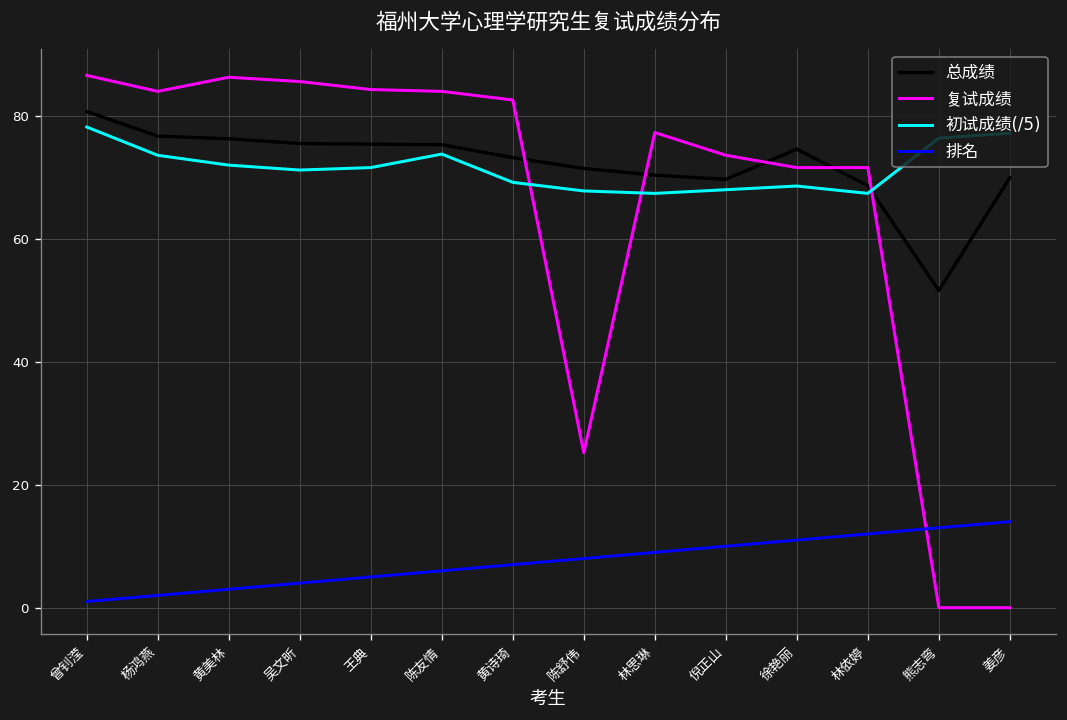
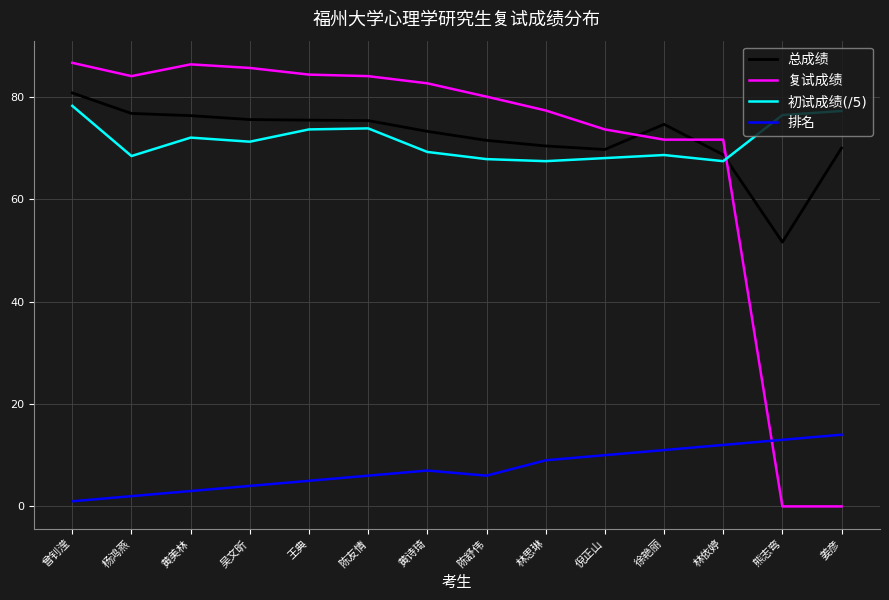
  {
    "总成绩": {
      "曾钊滢": 81,
      "杨鸿燕": 77,
      "黄美林": 76,
      "吴文昕": 76,
      "王典": 75,
      "陈友情": 75,
      "黄诗琦": 73,
      "陈舒伟": 71,
      "林思琳": 70,
      "倪正山": 70,
      "徐艳丽": 75,
      "林依婷": 69,
      "熊志弯": 52,
      "姜彦": 70
    },
    "复试成绩": {
      "曾钊滢": 87,
      "杨鸿燕": 84,
      "黄美林": 86,
      "吴文昕": 86,
      "王典": 84,
      "陈友情": 84,
      "黄诗琦": 83,
-     "陈舒伟": 25,
+     "陈舒伟": 80,
      "林思琳": 77,
      "倪正山": 74,
      "徐艳丽": 72,
      "林依婷": 72,
      "熊志弯": 0,
      "姜彦": 0
    },
    "初试成绩(/5)": {
      "曾钊滢": 78,
-     "杨鸿燕": 74,
+     "杨鸿燕": 68,
      "黄美林": 72,
      "吴文昕": 71,
-     "王典": 72,
+     "王典": 74,
      "陈友情": 74,
      "黄诗琦": 69,
      "陈舒伟": 68,
      "林思琳": 67,
      "倪正山": 68,
      "徐艳丽": 69,
      "林依婷": 67
    },
    "排名": {
      "曾钊滢": 1,
      "杨鸿燕": 2,
      "黄美林": 3,
      "吴文昕": 4,
      "王典": 5,
      "陈友情": 6,
      "黄诗琦": 7,
-     "陈舒伟": 8,
+     "陈舒伟": 6,
      "林思琳": 9,
      "倪正山": 10,
      "徐艳丽": 11,
      "林依婷": 12,
      "熊志弯": 13,
      "姜彦": 14
    }
  }
